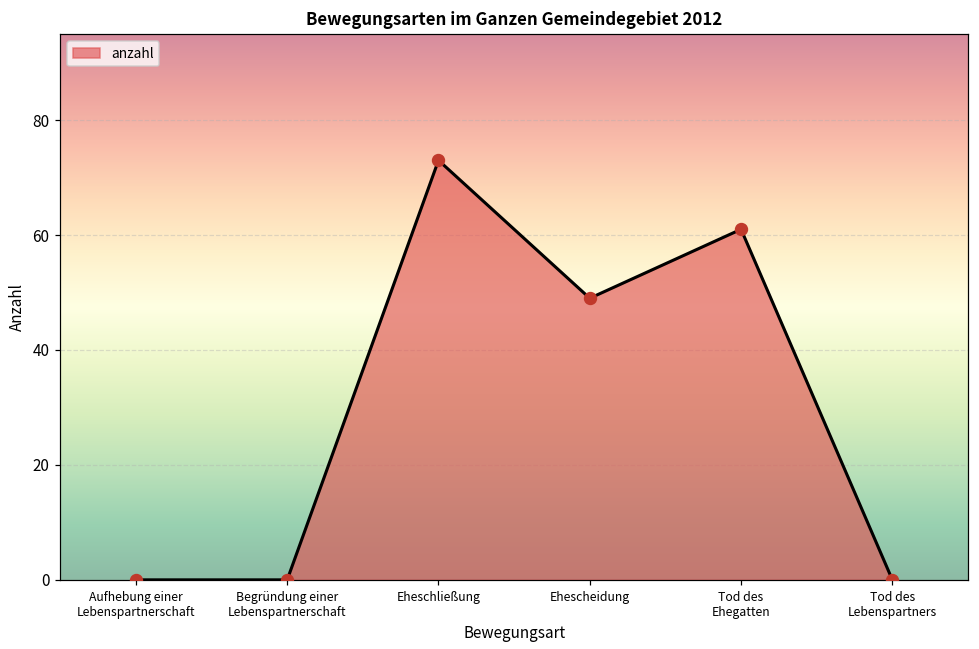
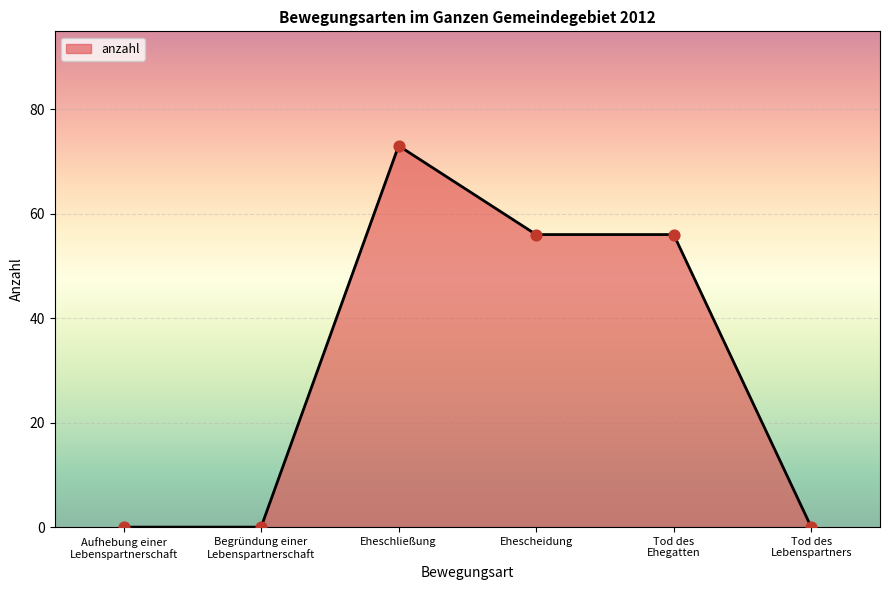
  {
    "Aufhebung einer Lebenspartnerschaft": 0,
    "Begründung einer Lebenspartnerschaft": 0,
    "Eheschließung": 73,
-   "Ehescheidung": 49,
-   "Tod des Ehegatten": 61,
+   "Ehescheidung": 56,
+   "Tod des Ehegatten": 56,
    "Tod des Lebenspartners": 0
  }
